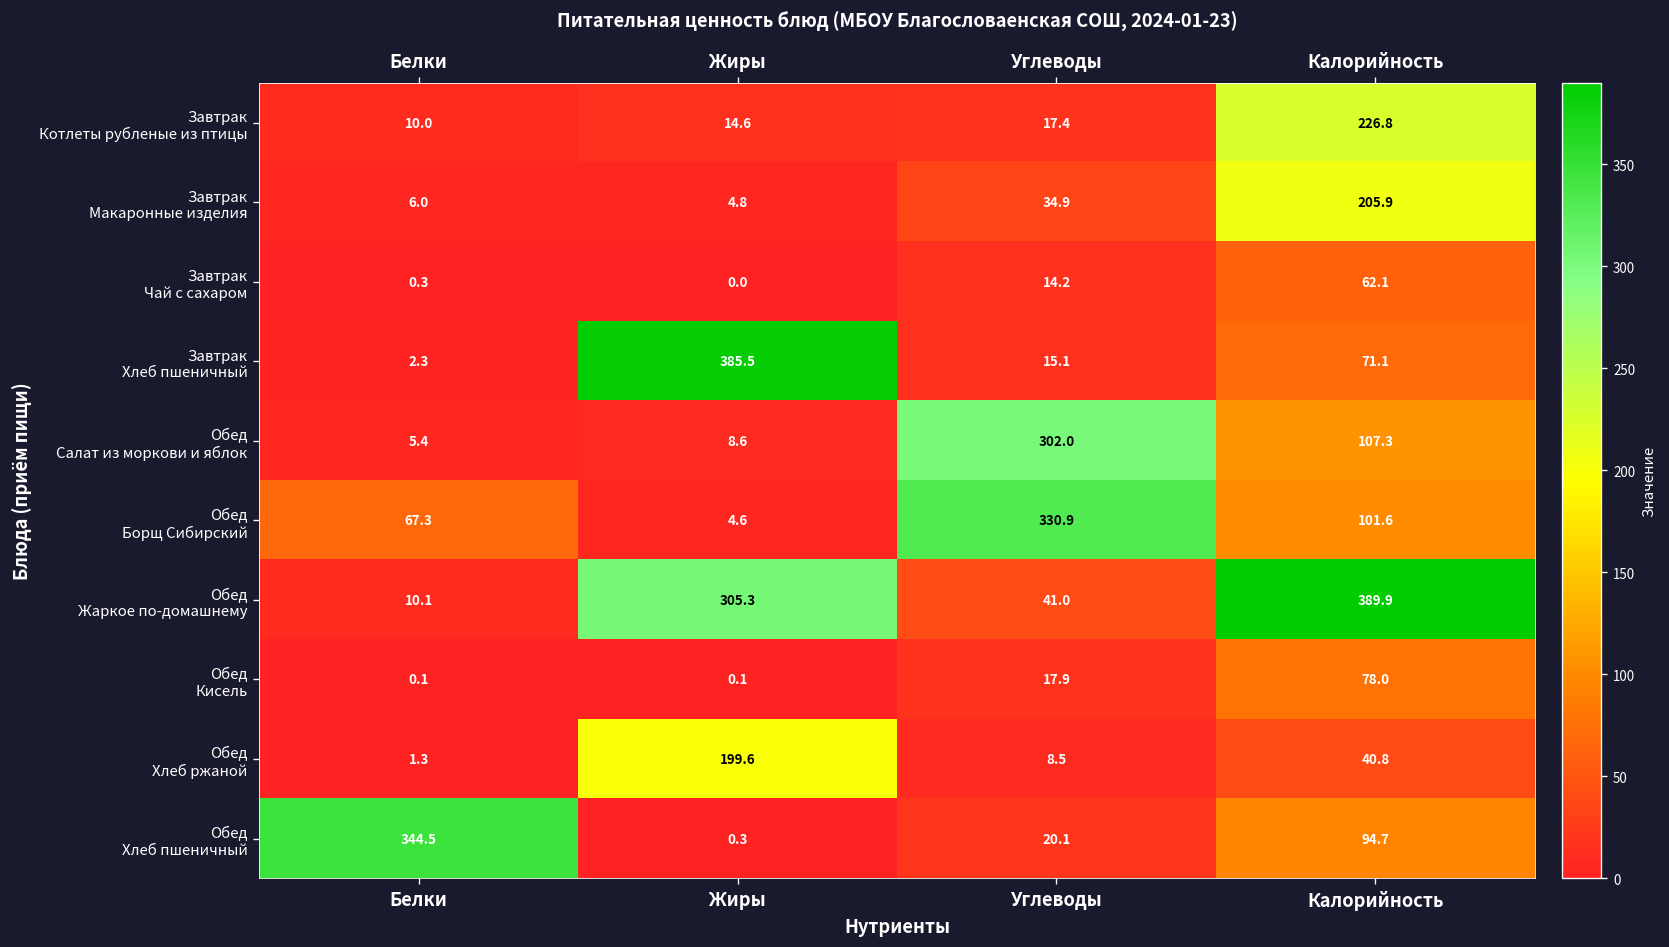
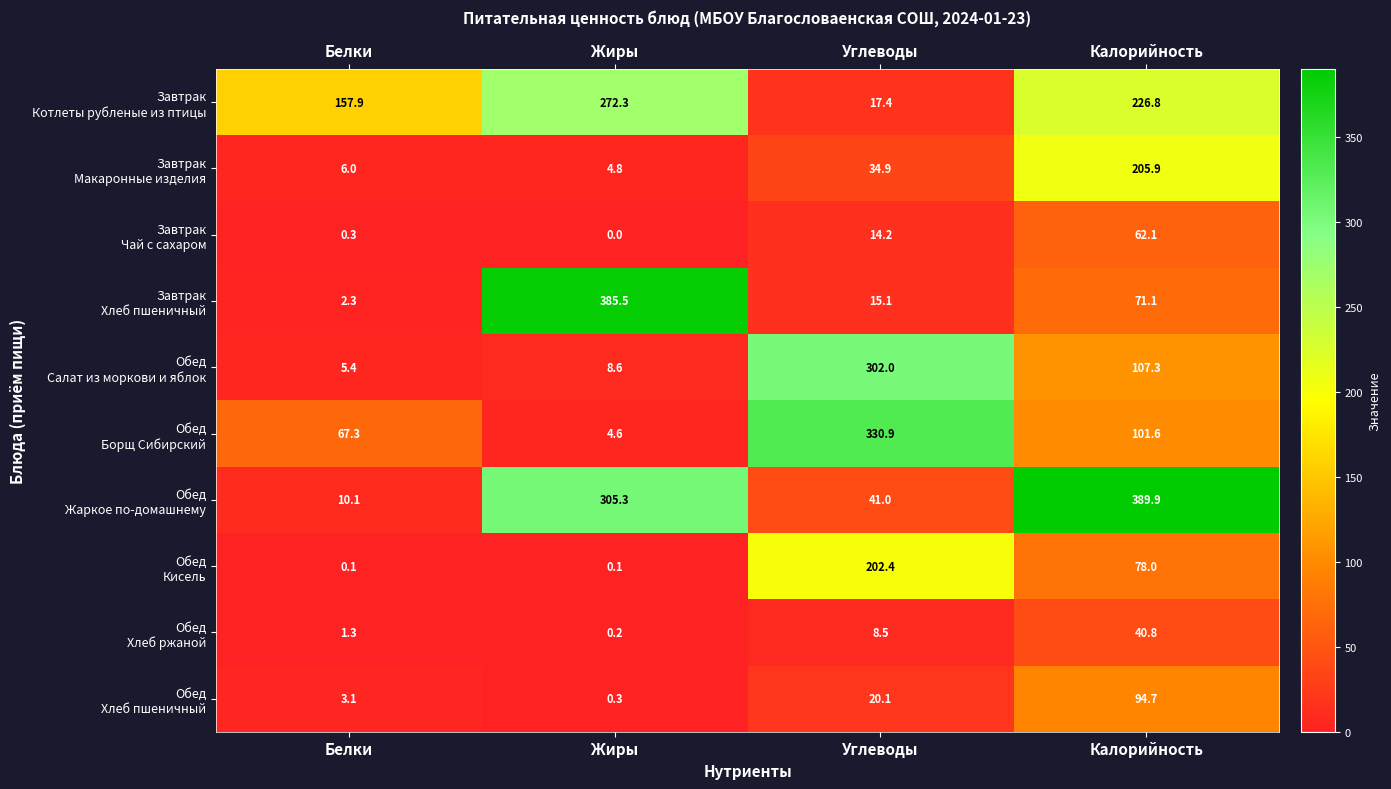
  {
    "Завтрак Котлеты рубленые из птицы": {
-     "Белки": 10.0,
-     "Жиры": 14.6,
+     "Белки": 157.9,
+     "Жиры": 272.3,
      "Углеводы": 17.4,
      "Калорийность": 226.8
    },
    "Завтрак Макаронные изделия": {
      "Белки": 6.0,
      "Жиры": 4.8,
      "Углеводы": 34.9,
      "Калорийность": 205.9
    },
    "Завтрак Чай с сахаром": {
      "Белки": 0.3,
      "Жиры": 0.0,
      "Углеводы": 14.2,
      "Калорийность": 62.1
    },
    "Завтрак Хлеб пшеничный": {
      "Белки": 2.3,
      "Жиры": 385.5,
      "Углеводы": 15.1,
      "Калорийность": 71.1
    },
    "Обед Салат из моркови и яблок": {
      "Белки": 5.4,
      "Жиры": 8.6,
      "Углеводы": 302.0,
      "Калорийность": 107.3
    },
    "Обед Борщ Сибирский": {
      "Белки": 67.3,
      "Жиры": 4.6,
      "Углеводы": 330.9,
      "Калорийность": 101.6
    },
    "Обед Жаркое по-домашнему": {
      "Белки": 10.1,
      "Жиры": 305.3,
      "Углеводы": 41.0,
      "Калорийность": 389.9
    },
    "Обед Кисель": {
      "Белки": 0.1,
      "Жиры": 0.1,
-     "Углеводы": 17.9,
+     "Углеводы": 202.4,
      "Калорийность": 78.0
    },
    "Обед Хлеб ржаной": {
      "Белки": 1.3,
-     "Жиры": 199.6,
+     "Жиры": 0.2,
      "Углеводы": 8.5,
      "Калорийность": 40.8
    },
    "Обед Хлеб пшеничный": {
-     "Белки": 344.5,
+     "Белки": 3.1,
      "Жиры": 0.3,
      "Углеводы": 20.1,
      "Калорийность": 94.7
    }
  }
